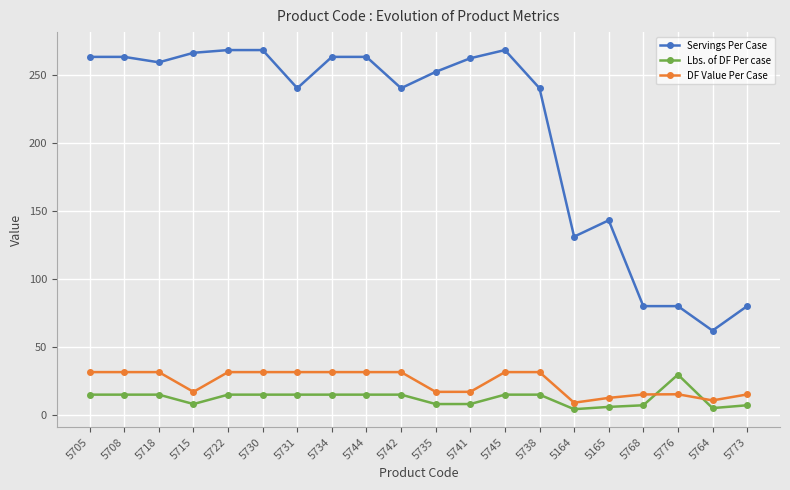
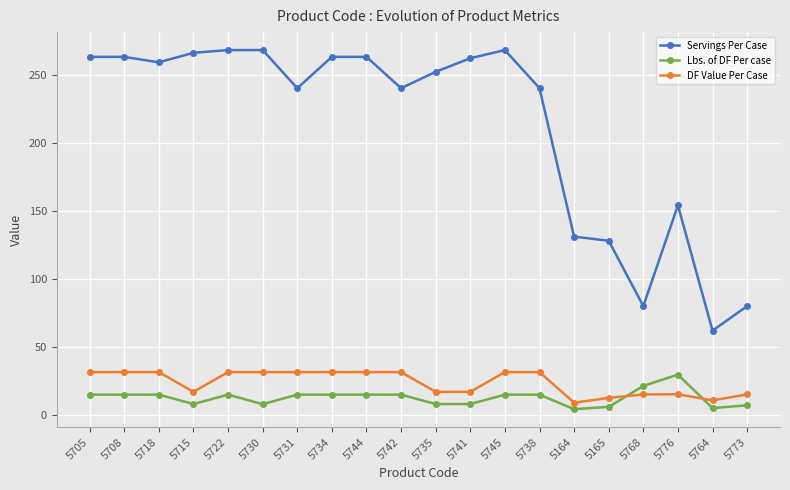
  {
    "Servings Per Case": {
      "5705": 263,
      "5708": 263,
      "5718": 259,
      "5715": 266,
      "5722": 268,
      "5730": 268,
      "5731": 240,
      "5734": 263,
      "5744": 263,
      "5742": 240,
      "5735": 252,
      "5741": 262,
      "5745": 268,
      "5738": 240,
      "5164": 131,
-     "5165": 143,
+     "5165": 128,
      "5768": 80,
-     "5776": 80,
+     "5776": 154,
      "5764": 62,
      "5773": 80
    },
    "Lbs. of DF Per case": {
      "5705": 15,
      "5708": 15,
      "5718": 15,
      "5715": 8,
      "5722": 15,
-     "5730": 15,
+     "5730": 8,
      "5731": 15,
      "5734": 15,
      "5744": 15,
      "5742": 15,
      "5735": 8,
      "5741": 8,
      "5745": 15,
      "5738": 15,
      "5164": 4,
      "5165": 6,
-     "5768": 7,
+     "5768": 21,
      "5776": 30,
      "5764": 5,
      "5773": 7
    },
    "DF Value Per Case": {
      "5705": 32,
      "5708": 32,
      "5718": 32,
      "5715": 17,
      "5722": 32,
      "5730": 32,
      "5731": 32,
      "5734": 32,
      "5744": 32,
      "5742": 32,
      "5735": 17,
      "5741": 17,
      "5745": 32,
      "5738": 32,
      "5164": 9,
      "5165": 13,
      "5768": 15,
      "5776": 15,
      "5764": 11,
      "5773": 15
    }
  }
